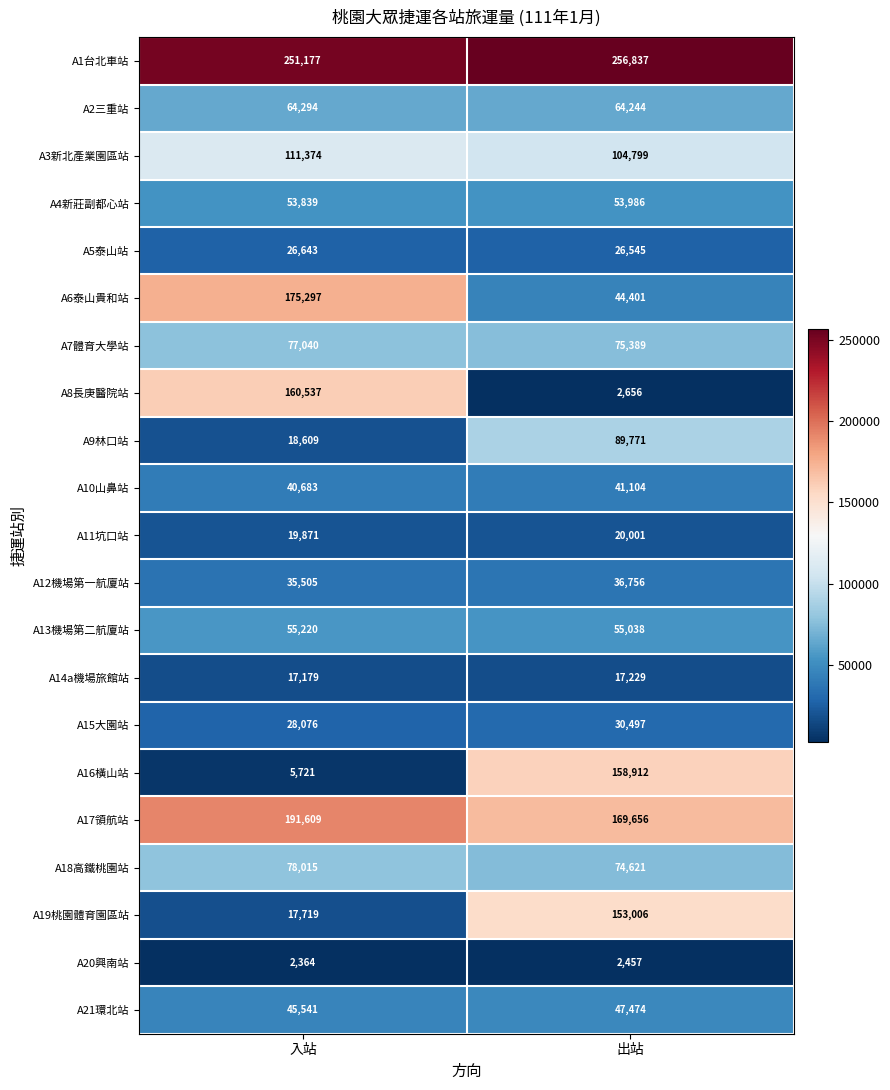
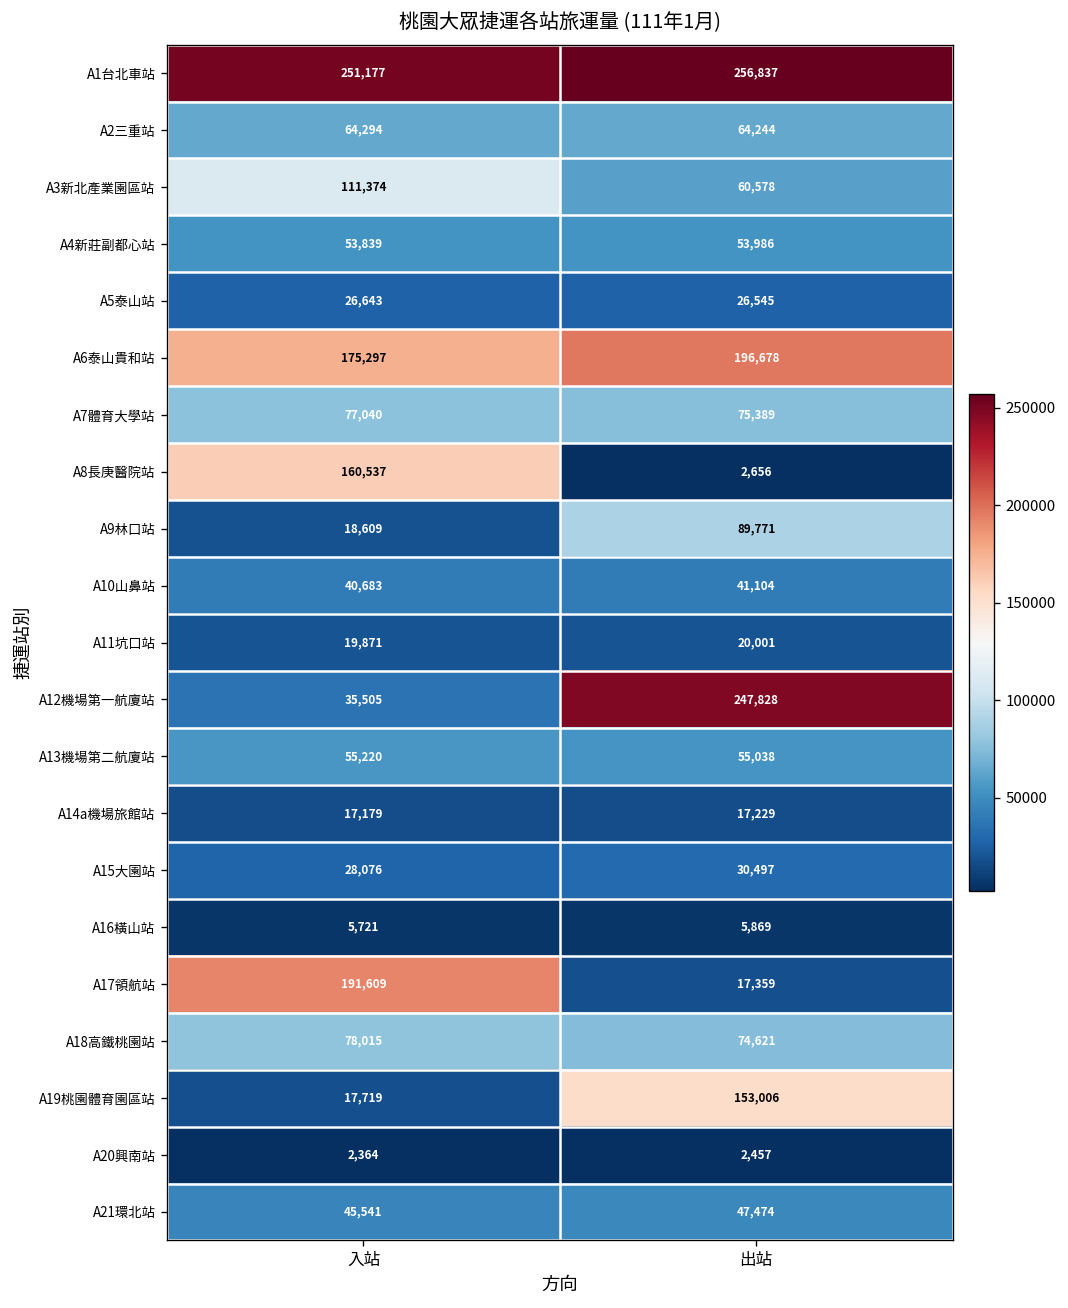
  {
    "A1台北車站": {
      "入站": "251,177",
      "出站": "256,837"
    },
    "A2三重站": {
      "入站": "64,294",
      "出站": "64,244"
    },
    "A3新北產業園區站": {
      "入站": "111,374",
-     "出站": "104,799"
+     "出站": "60,578"
    },
    "A4新莊副都心站": {
      "入站": "53,839",
      "出站": "53,986"
    },
    "A5泰山站": {
      "入站": "26,643",
      "出站": "26,545"
    },
    "A6泰山貴和站": {
      "入站": "175,297",
-     "出站": "44,401"
+     "出站": "196,678"
    },
    "A7體育大學站": {
      "入站": "77,040",
      "出站": "75,389"
    },
    "A8長庚醫院站": {
      "入站": "160,537",
      "出站": "2,656"
    },
    "A9林口站": {
      "入站": "18,609",
      "出站": "89,771"
    },
    "A10山鼻站": {
      "入站": "40,683",
      "出站": "41,104"
    },
    "A11坑口站": {
      "入站": "19,871",
      "出站": "20,001"
    },
    "A12機場第一航廈站": {
      "入站": "35,505",
-     "出站": "36,756"
+     "出站": "247,828"
    },
    "A13機場第二航廈站": {
      "入站": "55,220",
      "出站": "55,038"
    },
    "A14a機場旅館站": {
      "入站": "17,179",
      "出站": "17,229"
    },
    "A15大園站": {
      "入站": "28,076",
      "出站": "30,497"
    },
    "A16橫山站": {
      "入站": "5,721",
-     "出站": "158,912"
+     "出站": "5,869"
    },
    "A17領航站": {
      "入站": "191,609",
-     "出站": "169,656"
+     "出站": "17,359"
    },
    "A18高鐵桃園站": {
      "入站": "78,015",
      "出站": "74,621"
    },
    "A19桃園體育園區站": {
      "入站": "17,719",
      "出站": "153,006"
    },
    "A20興南站": {
      "入站": "2,364",
      "出站": "2,457"
    },
    "A21環北站": {
      "入站": "45,541",
      "出站": "47,474"
    }
  }
